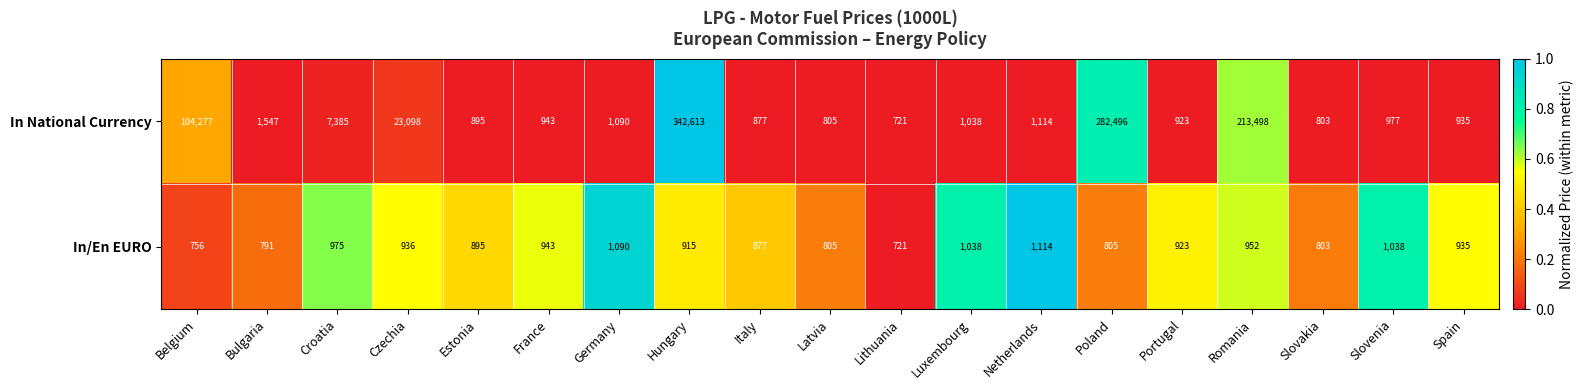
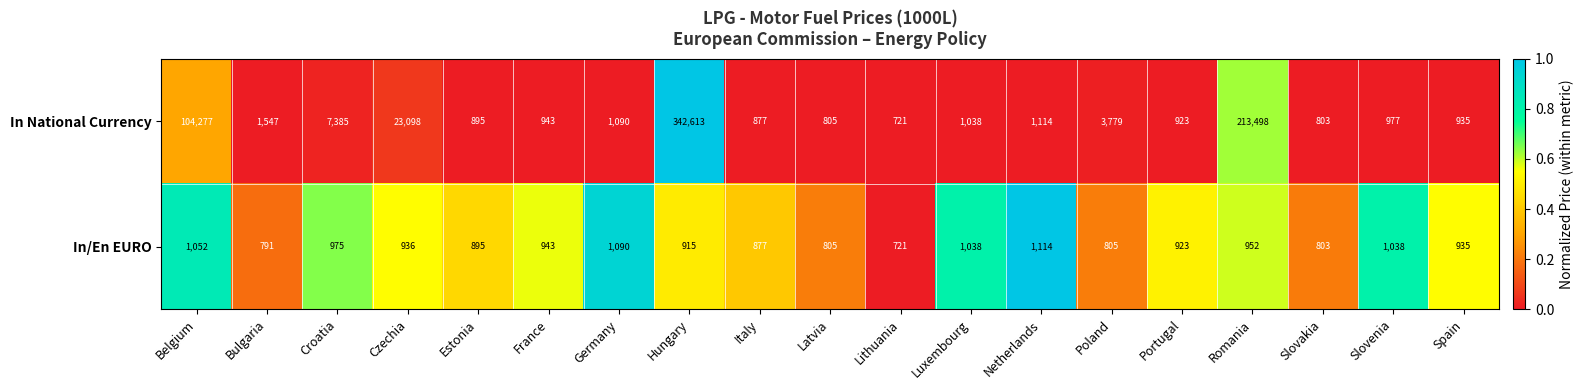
  {
    "In National Currency": {
      "Belgium": "104,277",
      "Bulgaria": "1,547",
      "Croatia": "7,385",
      "Czechia": "23,098",
      "Estonia": "895",
      "France": "943",
      "Germany": "1,090",
      "Hungary": "342,613",
      "Italy": "877",
      "Latvia": "805",
      "Lithuania": "721",
      "Luxembourg": "1,038",
      "Netherlands": "1,114",
-     "Poland": "282,496",
+     "Poland": "3,779",
      "Portugal": "923",
      "Romania": "213,498",
      "Slovakia": "803",
      "Slovenia": "977",
      "Spain": "935"
    },
    "In/En EURO": {
-     "Belgium": "756",
+     "Belgium": "1,052",
      "Bulgaria": "791",
      "Croatia": "975",
      "Czechia": "936",
      "Estonia": "895",
      "France": "943",
      "Germany": "1,090",
      "Hungary": "915",
      "Italy": "877",
      "Latvia": "805",
      "Lithuania": "721",
      "Luxembourg": "1,038",
      "Netherlands": "1,114",
      "Poland": "805",
      "Portugal": "923",
      "Romania": "952",
      "Slovakia": "803",
      "Slovenia": "1,038",
      "Spain": "935"
    }
  }
